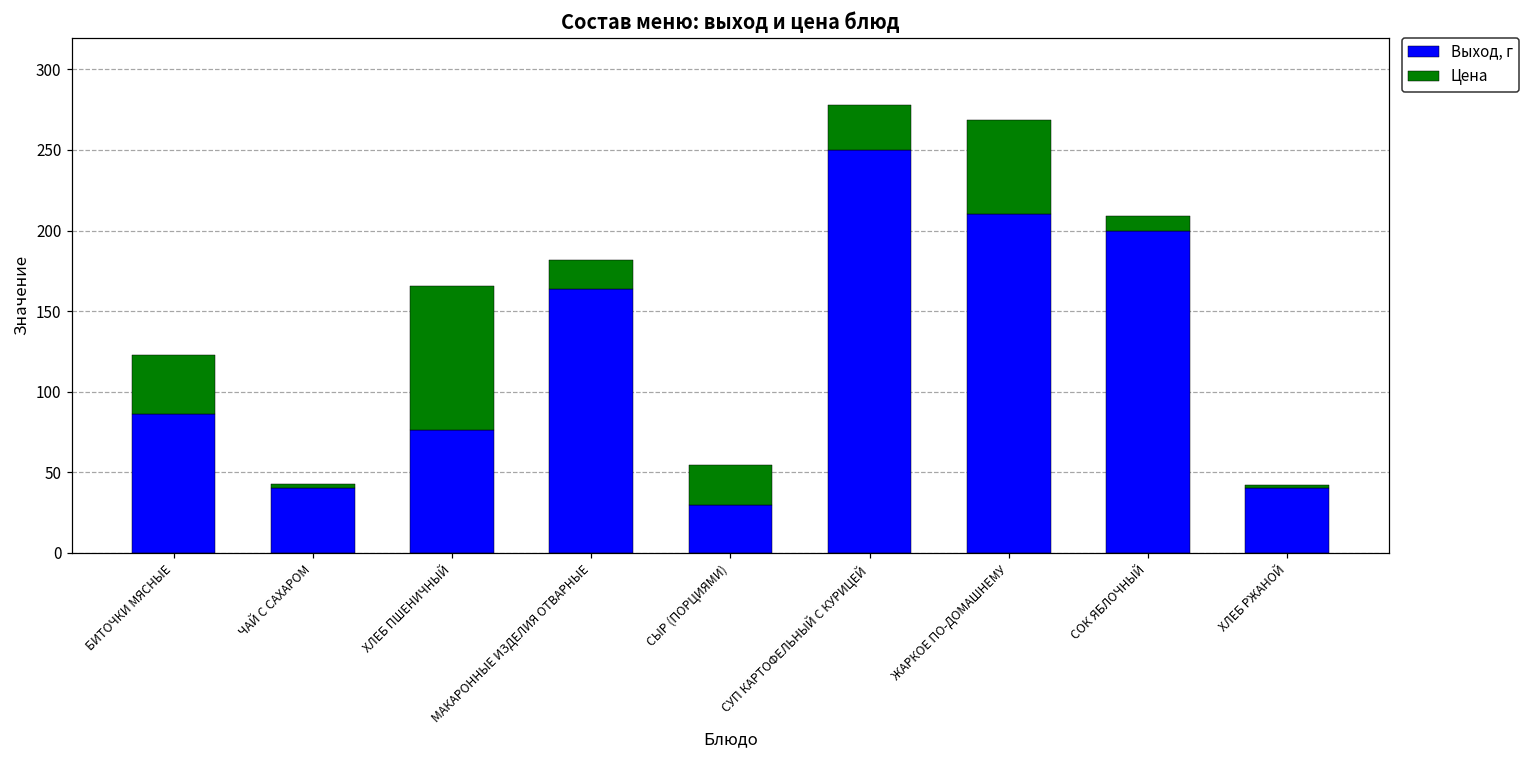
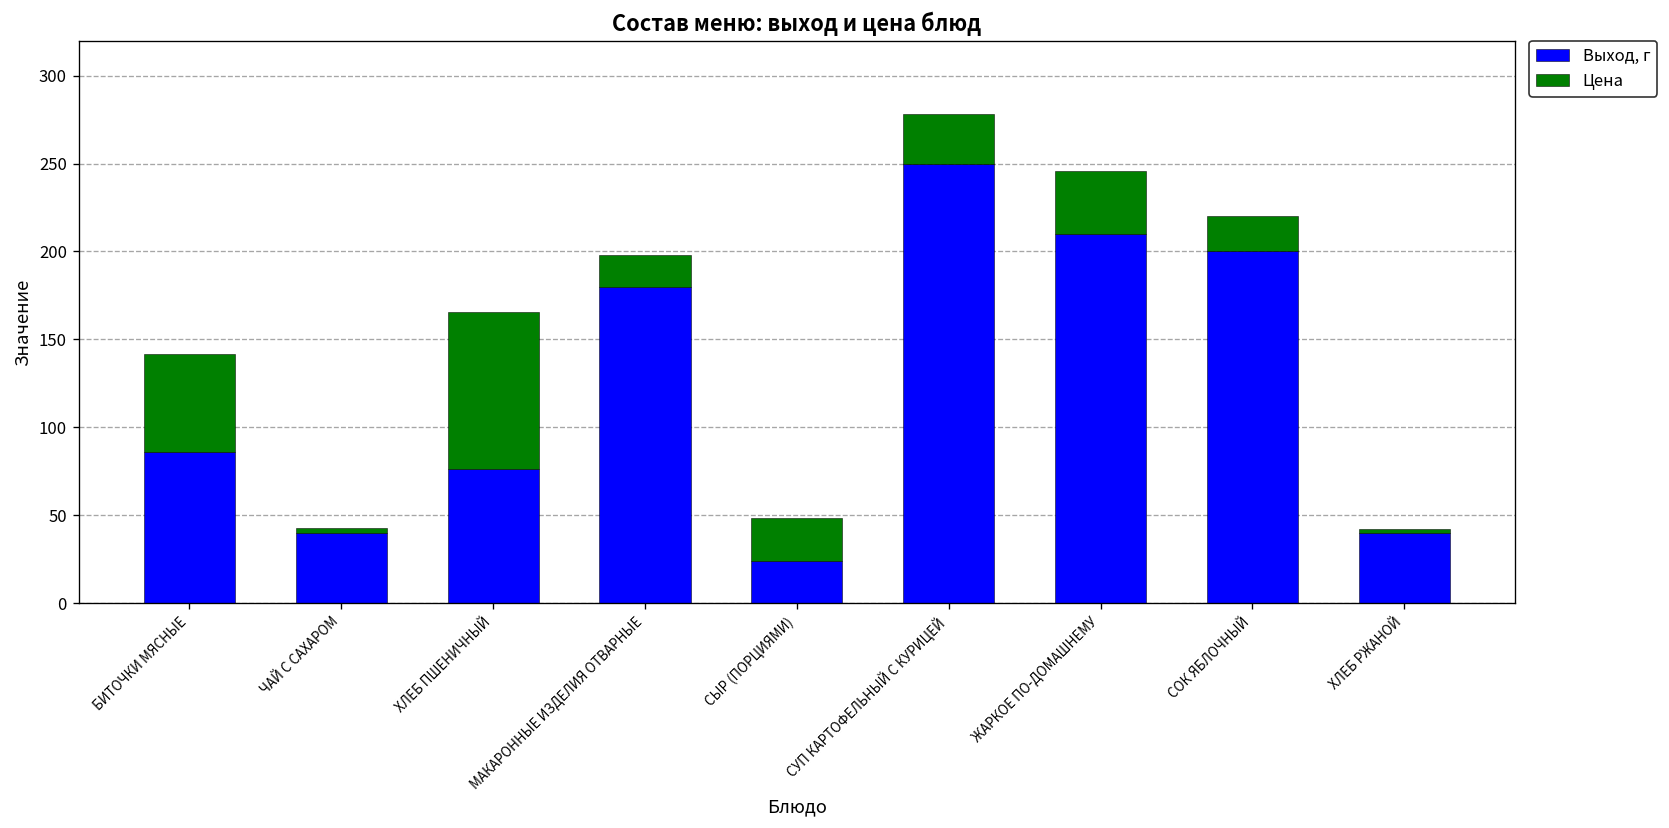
  {
    "Выход, г": {
      "БИТОЧКИ МЯСНЫЕ": 86,
      "ЧАЙ С САХАРОМ": 40,
      "ХЛЕБ ПШЕНИЧНЫЙ": 76,
-     "МАКАРОННЫЕ ИЗДЕЛИЯ ОТВАРНЫЕ": 164,
-     "СЫР (ПОРЦИЯМИ)": 30,
+     "МАКАРОННЫЕ ИЗДЕЛИЯ ОТВАРНЫЕ": 180,
+     "СЫР (ПОРЦИЯМИ)": 24,
      "СУП КАРТОФЕЛЬНЫЙ С КУРИЦЕЙ": 250,
      "ЖАРКОЕ ПО-ДОМАШНЕМУ": 210,
      "СОК ЯБЛОЧНЫЙ": 200,
      "ХЛЕБ РЖАНОЙ": 40
    },
    "Цена": {
-     "БИТОЧКИ МЯСНЫЕ": 37,
+     "БИТОЧКИ МЯСНЫЕ": 56,
      "ЧАЙ С САХАРОМ": 3,
      "ХЛЕБ ПШЕНИЧНЫЙ": 89,
      "МАКАРОННЫЕ ИЗДЕЛИЯ ОТВАРНЫЕ": 18,
      "СЫР (ПОРЦИЯМИ)": 24,
      "СУП КАРТОФЕЛЬНЫЙ С КУРИЦЕЙ": 28,
-     "ЖАРКОЕ ПО-ДОМАШНЕМУ": 59,
-     "СОК ЯБЛОЧНЫЙ": 9,
+     "ЖАРКОЕ ПО-ДОМАШНЕМУ": 36,
+     "СОК ЯБЛОЧНЫЙ": 20,
      "ХЛЕБ РЖАНОЙ": 2
    }
  }
